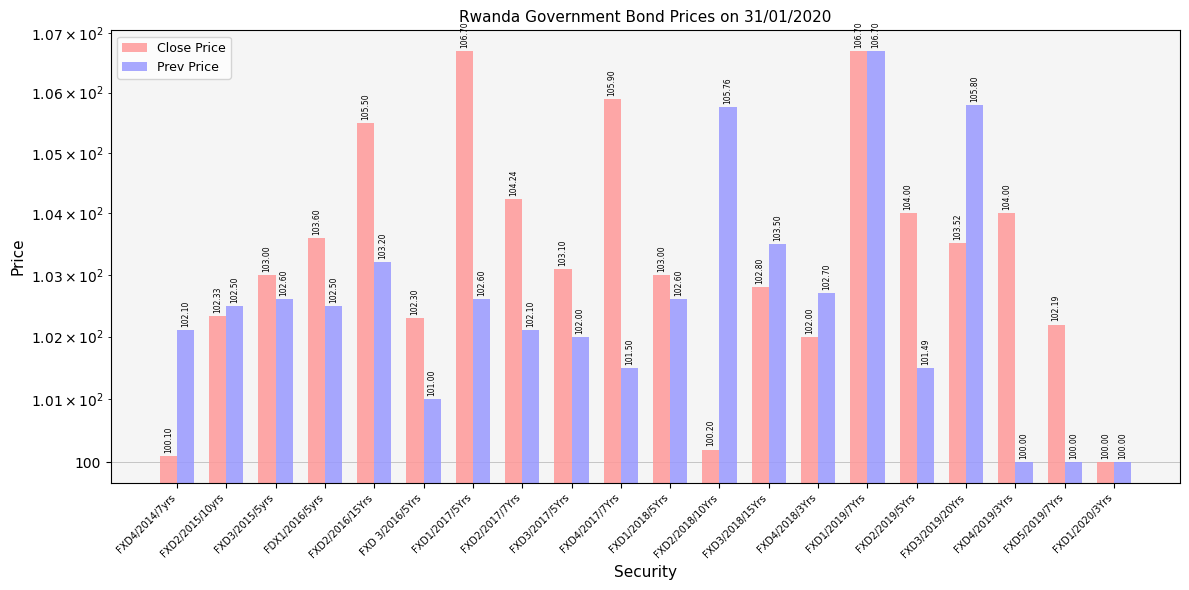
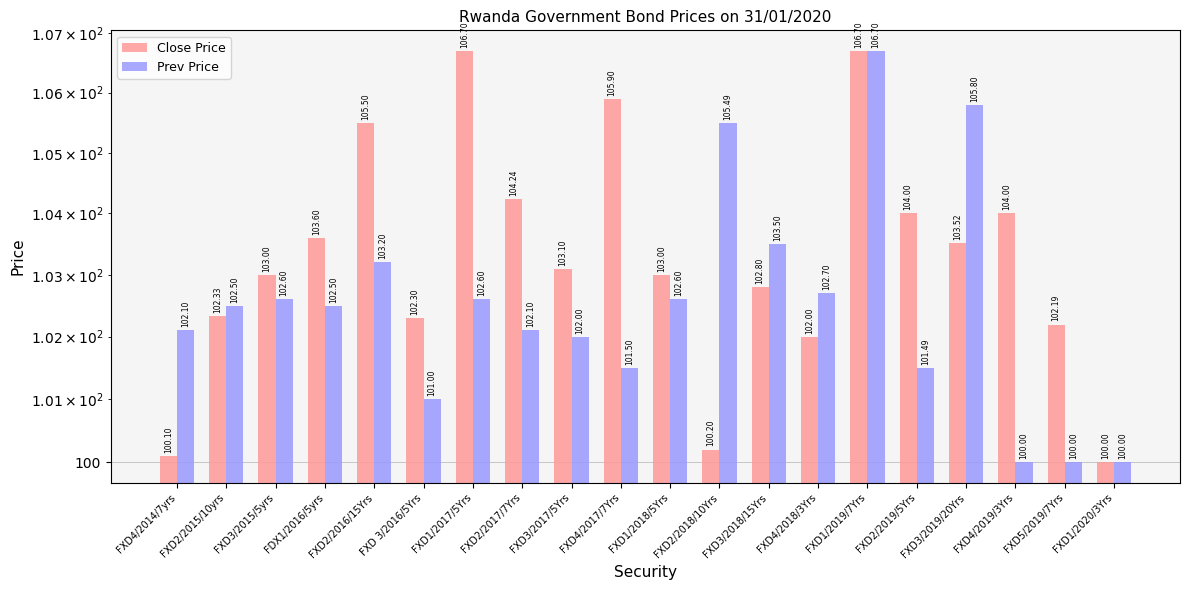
  {
    "Close Price": {
      "FXD4/2014/7yrs": 100.10,
      "FXD2/2015/10yrs": 102.33,
      "FXD3/2015/5yrs": 103.00,
      "FDX1/2016/5yrs": 103.60,
      "FXD2/2016/15Yrs": 105.50,
      "FXD 3/2016/5Yrs": 102.30,
      "FXD1/2017/5Yrs": 106.70,
      "FXD2/2017/7Yrs": 104.24,
      "FXD3/2017/5Yrs": 103.10,
      "FXD4/2017/7Yrs": 105.90,
      "FXD1/2018/5Yrs": 103.00,
      "FXD2/2018/10Yrs": 100.20,
      "FXD3/2018/15Yrs": 102.80,
      "FXD4/2018/3Yrs": 102.00,
      "FXD1/2019/7Yrs": 106.70,
      "FXD2/2019/5Yrs": 104.00,
      "FXD3/2019/20Yrs": 103.52,
      "FXD4/2019/3Yrs": 104.00,
      "FXD5/2019/7Yrs": 102.19,
      "FXD1/2020/3Yrs": 100.00
    },
    "Prev Price": {
      "FXD4/2014/7yrs": 102.10,
      "FXD2/2015/10yrs": 102.50,
      "FXD3/2015/5yrs": 102.60,
      "FDX1/2016/5yrs": 102.50,
      "FXD2/2016/15Yrs": 103.20,
      "FXD 3/2016/5Yrs": 101.00,
      "FXD1/2017/5Yrs": 102.60,
      "FXD2/2017/7Yrs": 102.10,
      "FXD3/2017/5Yrs": 102.00,
      "FXD4/2017/7Yrs": 101.50,
      "FXD1/2018/5Yrs": 102.60,
-     "FXD2/2018/10Yrs": 105.76,
+     "FXD2/2018/10Yrs": 105.49,
      "FXD3/2018/15Yrs": 103.50,
      "FXD4/2018/3Yrs": 102.70,
      "FXD1/2019/7Yrs": 106.70,
      "FXD2/2019/5Yrs": 101.49,
      "FXD3/2019/20Yrs": 105.80,
      "FXD4/2019/3Yrs": 100.00,
      "FXD5/2019/7Yrs": 100.00,
      "FXD1/2020/3Yrs": 100.00
    }
  }
